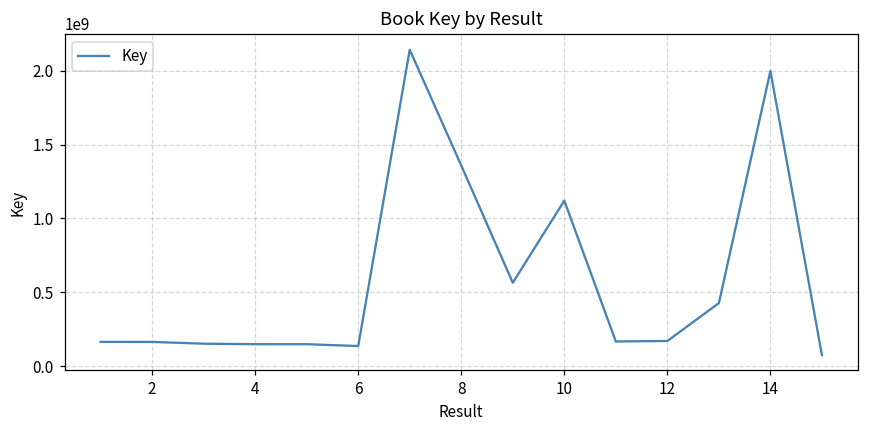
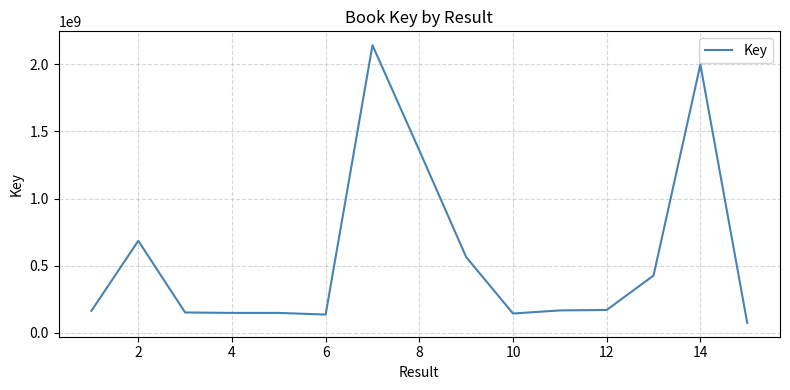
  {
-   "2": 160000000,
+   "2": 690000000,
    "4": 150000000,
    "6": 140000000,
    "8": 1360000000,
-   "10": 1120000000,
+   "10": 140000000,
    "12": 170000000,
    "14": 2000000000
  }
